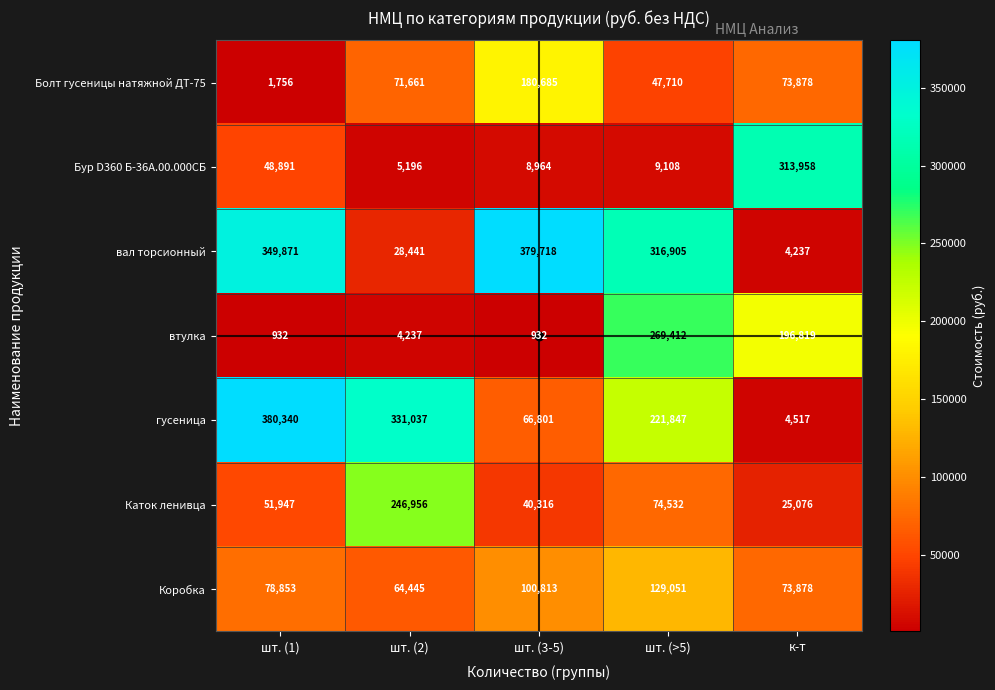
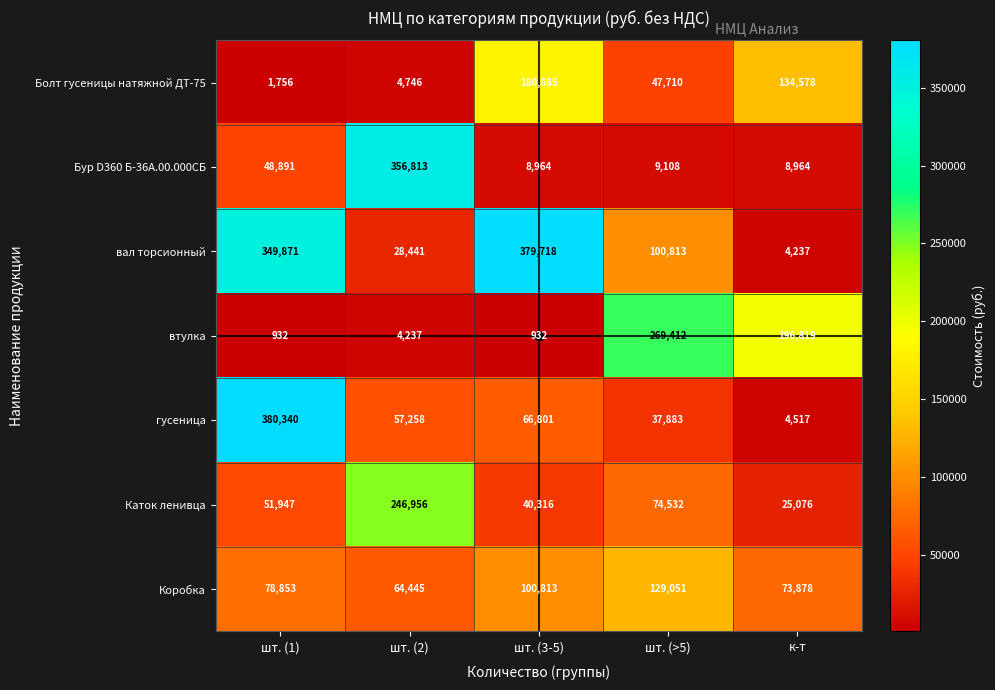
  {
    "Болт гусеницы натяжной ДТ-75": {
      "шт. (1)": "1,756",
-     "шт. (2)": "71,661",
+     "шт. (2)": "4,746",
      "шт. (3-5)": "180,685",
      "шт. (>5)": "47,710",
-     "к-т": "73,878"
+     "к-т": "134,578"
    },
    "Бур D360 Б-36А.00.000СБ": {
      "шт. (1)": "48,891",
-     "шт. (2)": "5,196",
+     "шт. (2)": "356,813",
      "шт. (3-5)": "8,964",
      "шт. (>5)": "9,108",
-     "к-т": "313,958"
+     "к-т": "8,964"
    },
    "вал торсионный": {
      "шт. (1)": "349,871",
      "шт. (2)": "28,441",
      "шт. (3-5)": "379,718",
-     "шт. (>5)": "316,905",
+     "шт. (>5)": "100,813",
      "к-т": "4,237"
    },
    "втулка": {
      "шт. (1)": "932",
      "шт. (2)": "4,237",
      "шт. (>5)": "269,412",
      "к-т": "196,819"
    },
    "гусеница": {
      "шт. (1)": "380,340",
-     "шт. (2)": "331,037",
+     "шт. (2)": "57,258",
      "шт. (3-5)": "66,801",
-     "шт. (>5)": "221,847",
+     "шт. (>5)": "37,883",
      "к-т": "4,517"
    },
    "Каток ленивца": {
      "шт. (1)": "51,947",
      "шт. (2)": "246,956",
      "шт. (3-5)": "40,316",
      "шт. (>5)": "74,532",
      "к-т": "25,076"
    },
    "Коробка": {
      "шт. (1)": "78,853",
      "шт. (2)": "64,445",
      "шт. (3-5)": "100,813",
      "шт. (>5)": "129,051",
      "к-т": "73,878"
    }
  }
